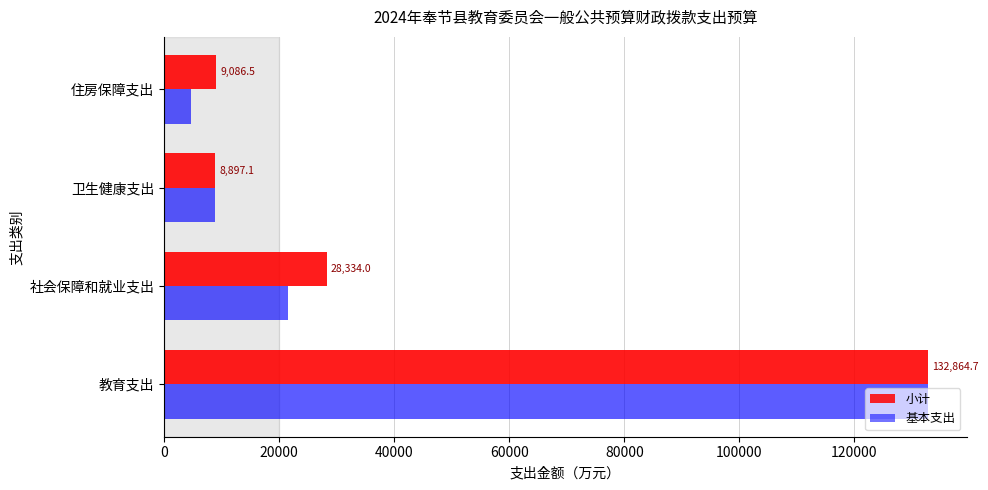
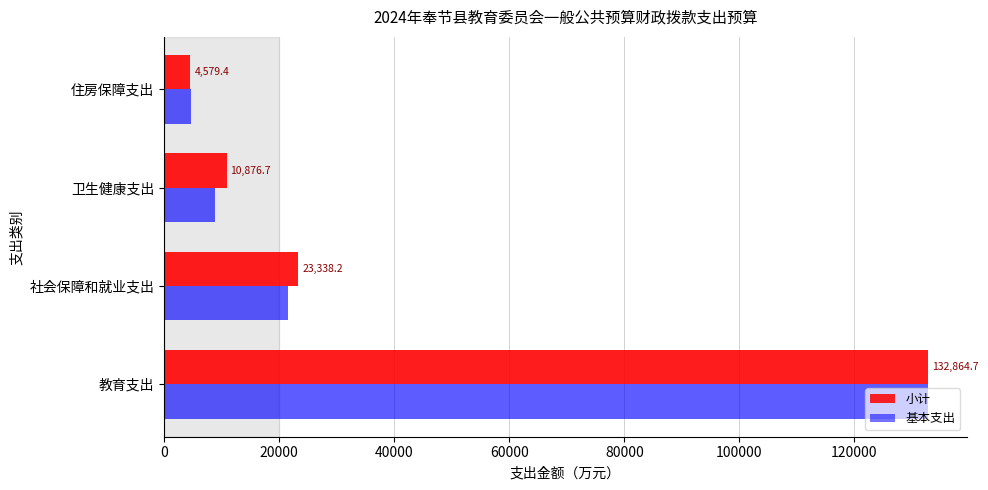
  {
    "小计": {
-     "住房保障支出": "9,086.5",
-     "卫生健康支出": "8,897.1",
-     "社会保障和就业支出": "28,334.0",
+     "住房保障支出": "4,579.4",
+     "卫生健康支出": "10,876.7",
+     "社会保障和就业支出": "23,338.2",
      "教育支出": "132,864.7"
    },
    "基本支出": {
      "住房保障支出": "5000",
      "卫生健康支出": "9000",
      "社会保障和就业支出": "22000"
    }
  }
